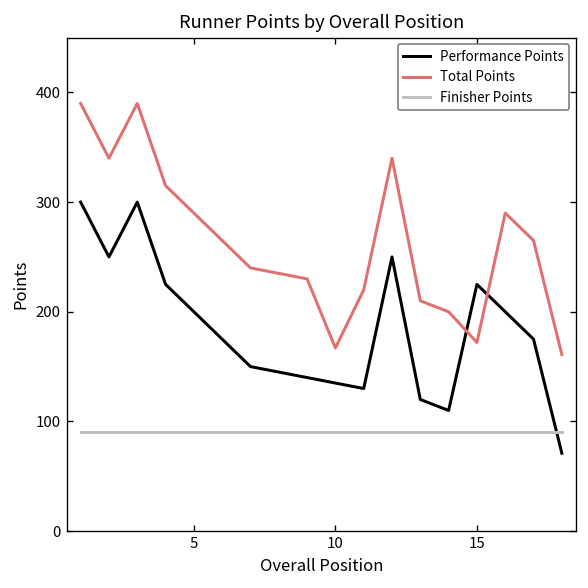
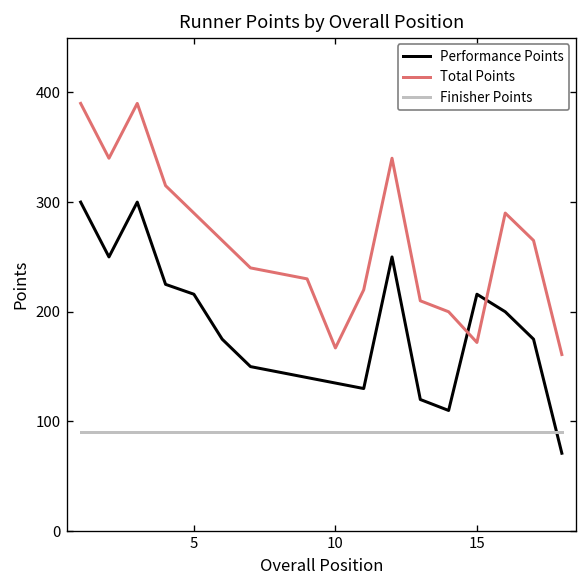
  {
    "Performance Points": {
-     "5": 200,
+     "5": 220,
      "10": 140,
-     "15": 230
+     "15": 220
    },
    "Total Points": {
      "5": 290,
      "10": 170,
      "15": 170
    },
    "Finisher Points": {
      "5": 90,
      "10": 90,
      "15": 90
    }
  }
